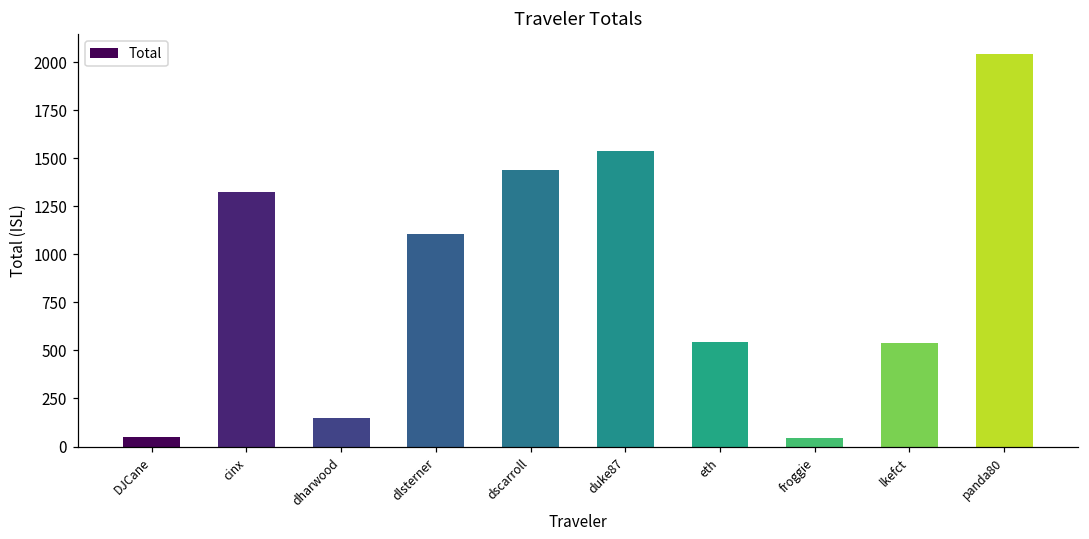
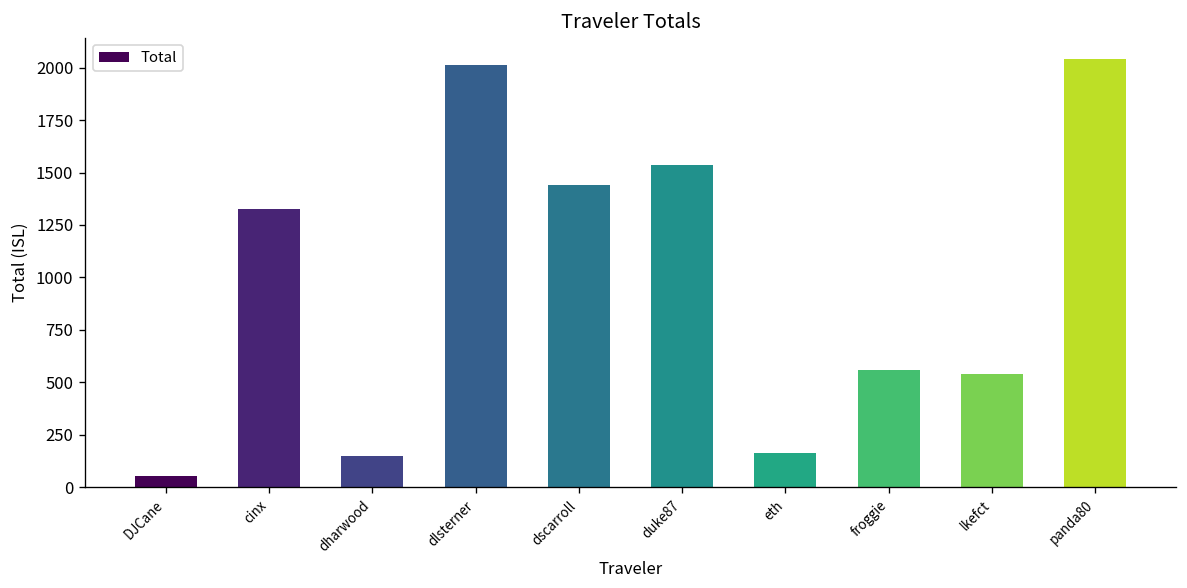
  {
    "DJCane": 50,
    "cinx": 1320,
    "dharwood": 150,
-   "dlsterner": 1110,
+   "dlsterner": 2010,
    "dscarroll": 1440,
    "duke87": 1540,
-   "eth": 540,
-   "froggie": 40,
+   "eth": 160,
+   "froggie": 560,
    "lkefct": 540,
    "panda80": 2040
  }
